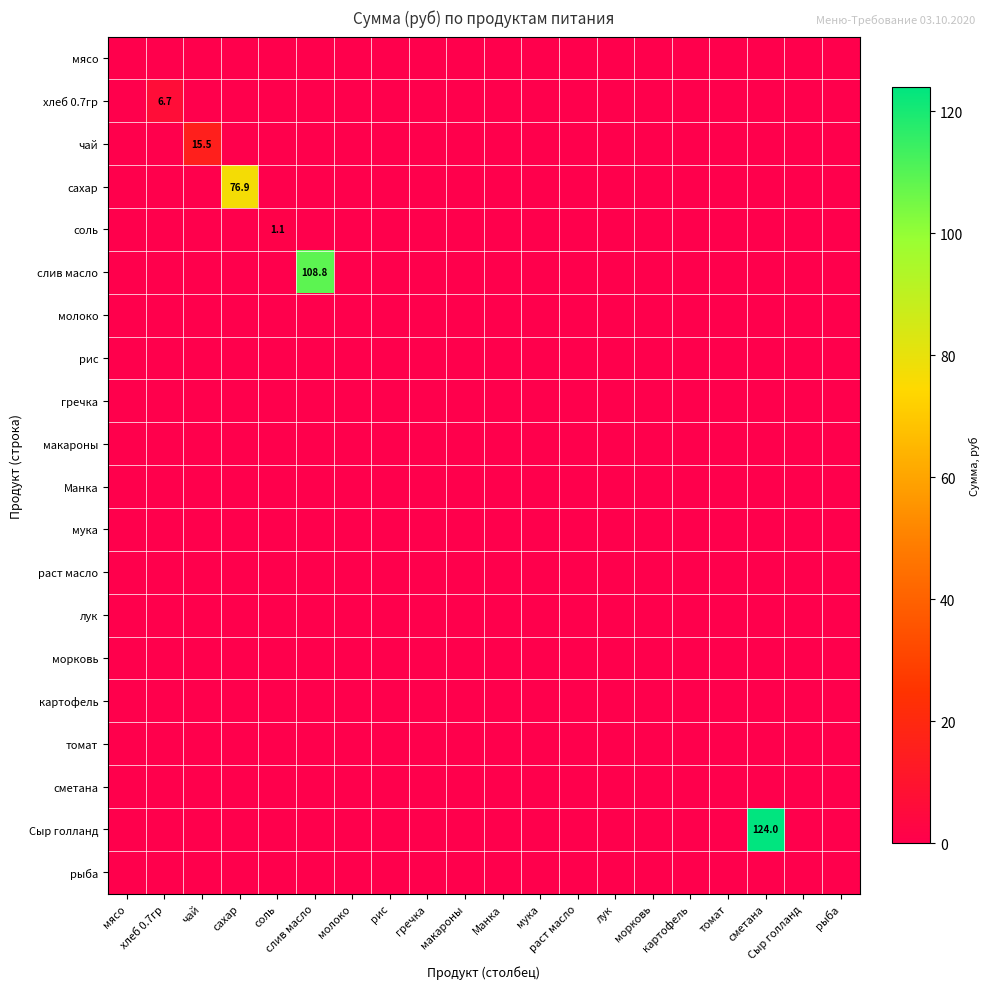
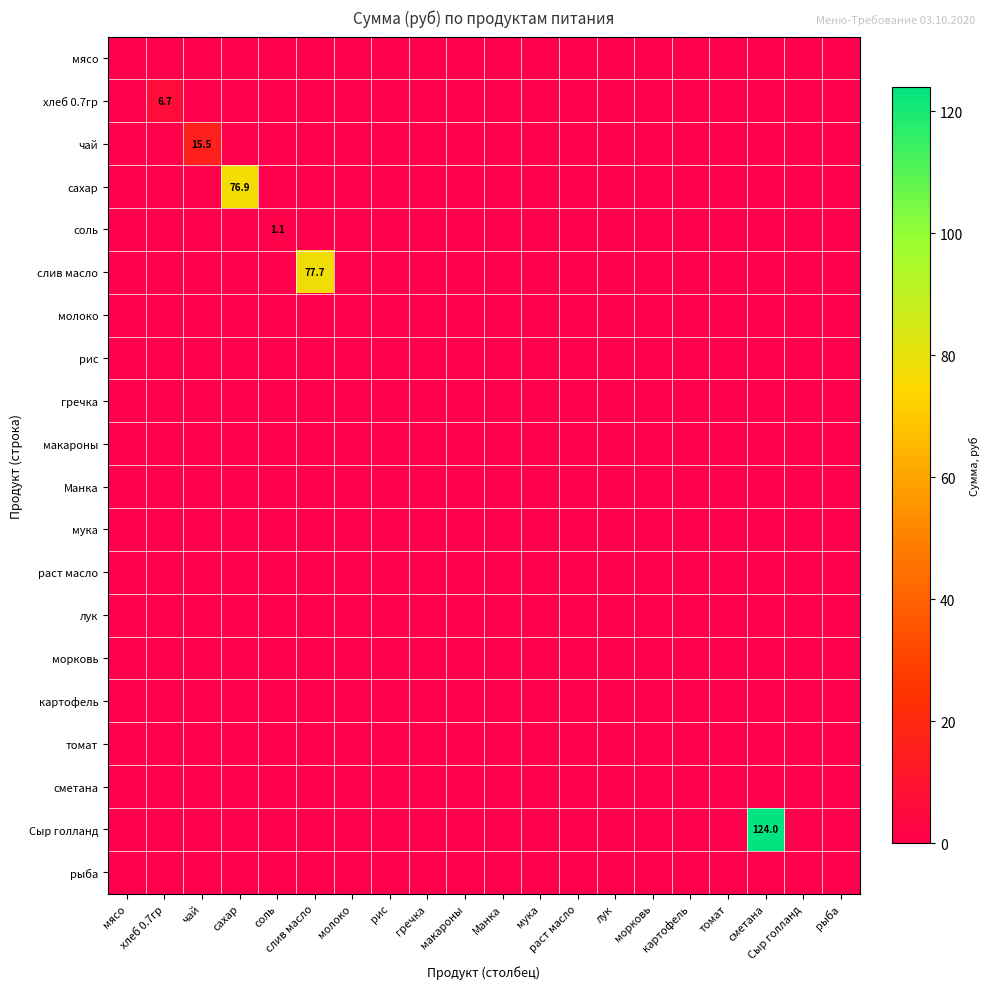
  {
    "хлеб 0.7гр": {
      "хлеб 0.7гр": 6.7
    },
    "чай": {
      "чай": 15.5
    },
    "сахар": {
      "сахар": 76.9
    },
    "соль": {
      "соль": 1.1
    },
    "слив масло": {
-     "слив масло": 108.8
+     "слив масло": 77.7
    },
    "Сыр голланд": {
      "сметана": 124.0
    }
  }
